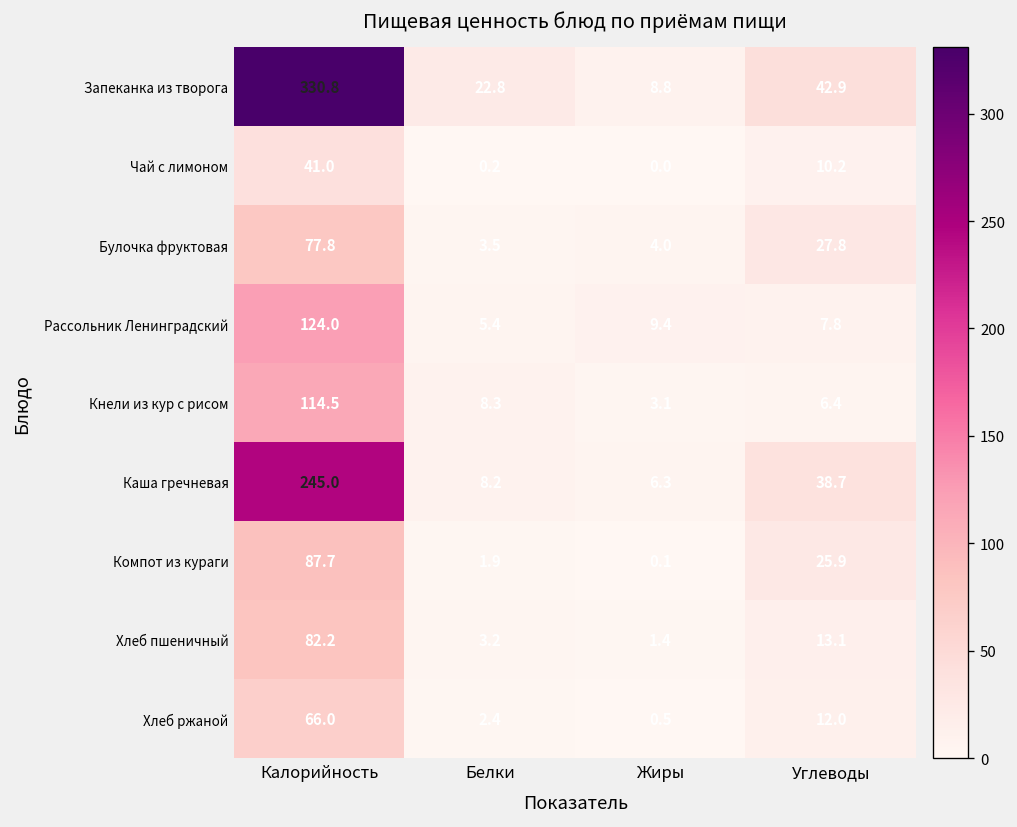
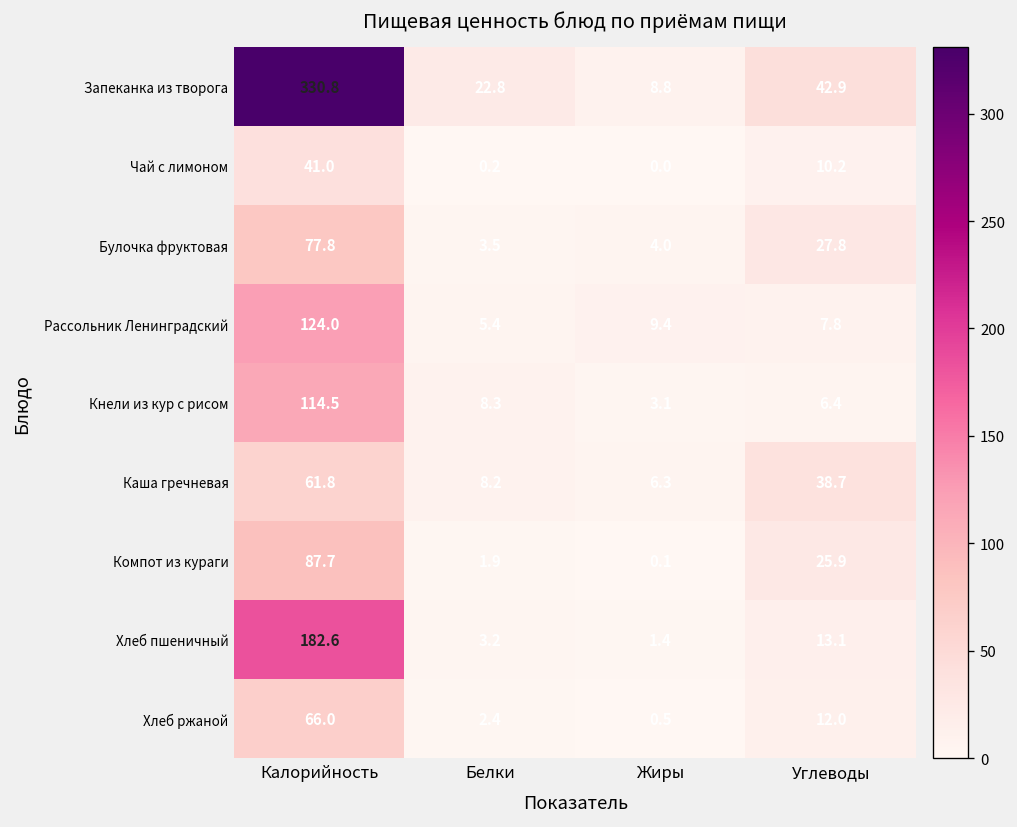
  {
    "Запеканка из творога": {
      "Калорийность": 330.8
    },
    "Булочка фруктовая": {
      "Калорийность": 77.8
    },
    "Рассольник Ленинградский": {
      "Калорийность": 124.0
    },
    "Кнели из кур с рисом": {
      "Калорийность": 114.5
    },
    "Каша гречневая": {
-     "Калорийность": 245.0
+     "Калорийность": 61.8
    },
    "Компот из кураги": {
      "Калорийность": 87.7
    },
    "Хлеб пшеничный": {
-     "Калорийность": 82.2
+     "Калорийность": 182.6
    },
    "Хлеб ржаной": {
      "Калорийность": 66.0
    }
  }
